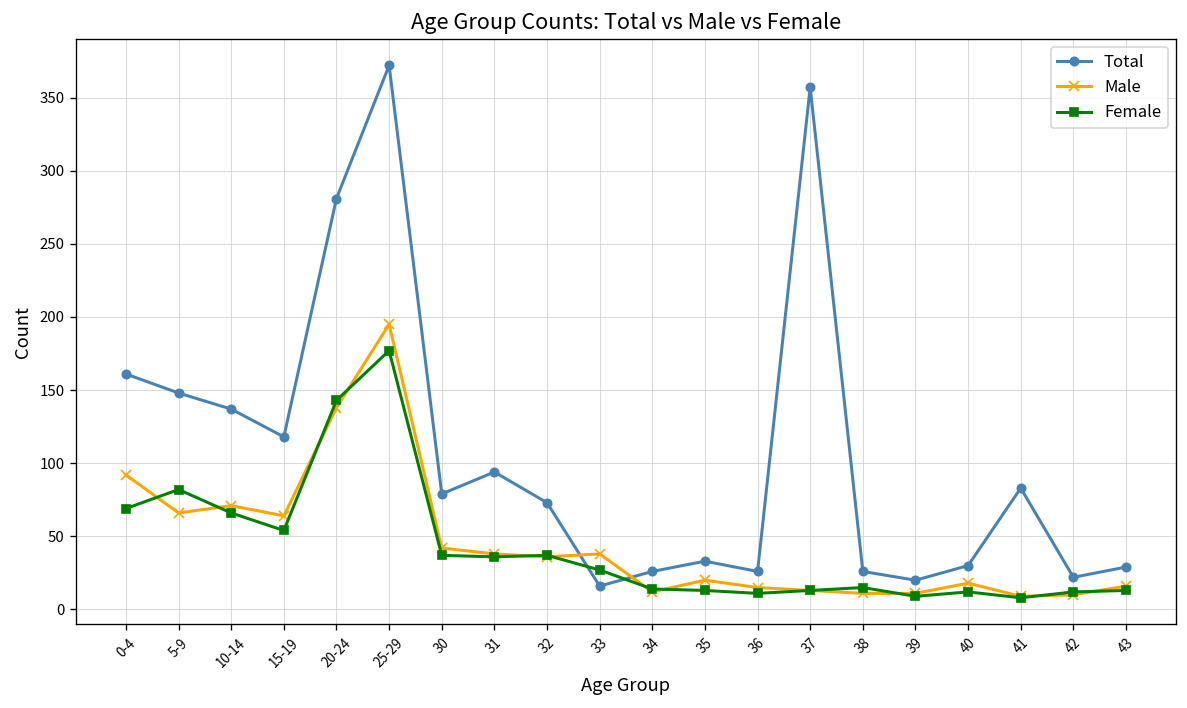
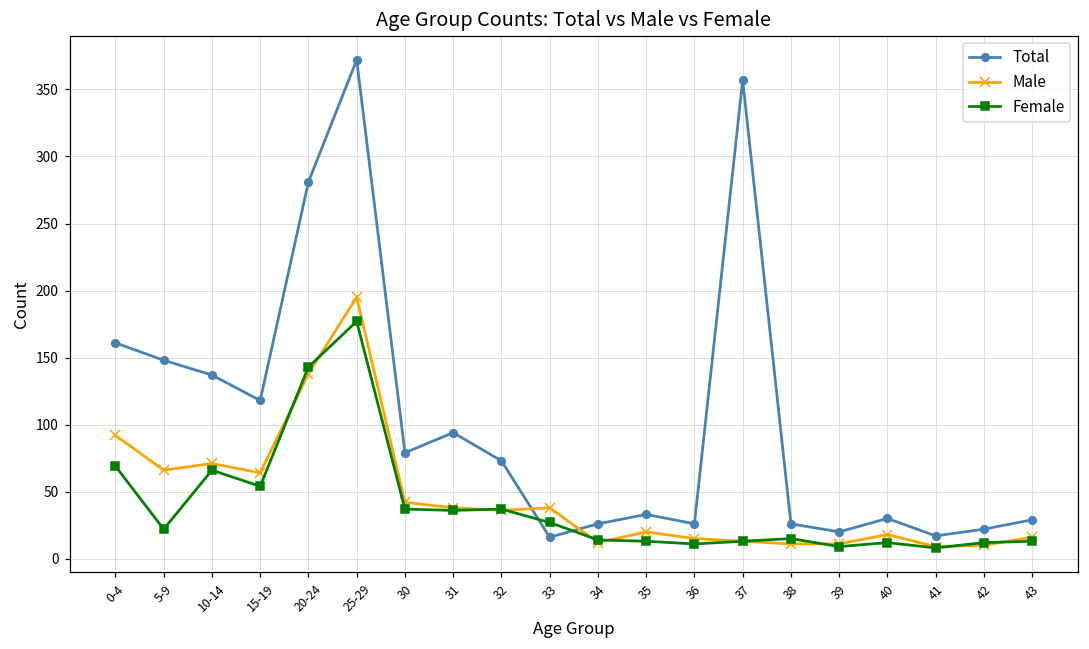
  {
    "Total": {
      "0-4": 161,
      "5-9": 148,
      "10-14": 137,
      "15-19": 118,
      "20-24": 281,
      "25-29": 372,
      "30": 79,
      "31": 94,
      "32": 73,
      "33": 16,
      "34": 26,
      "35": 33,
      "36": 26,
      "37": 357,
      "38": 26,
      "39": 20,
      "40": 30,
-     "41": 83,
+     "41": 17,
      "42": 22,
      "43": 29
    },
    "Male": {
      "0-4": 92,
      "5-9": 66,
      "10-14": 71,
      "15-19": 64,
      "20-24": 138,
      "25-29": 195,
      "30": 42,
      "33": 38,
      "35": 20,
      "36": 15,
      "38": 11,
      "40": 18,
      "43": 16
    },
    "Female": {
      "0-4": 69,
-     "5-9": 82,
+     "5-9": 22,
      "10-14": 66,
      "15-19": 54,
      "20-24": 143,
      "25-29": 177,
      "30": 37,
      "33": 27,
      "35": 13,
      "36": 11,
      "38": 15,
      "40": 12,
      "43": 13
    }
  }
